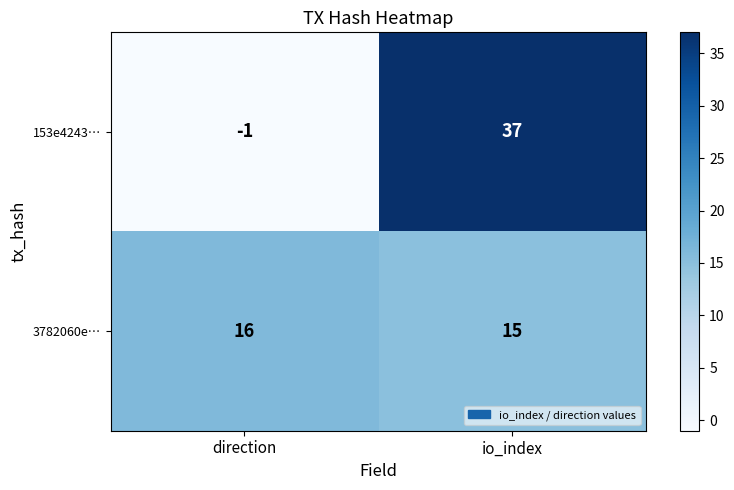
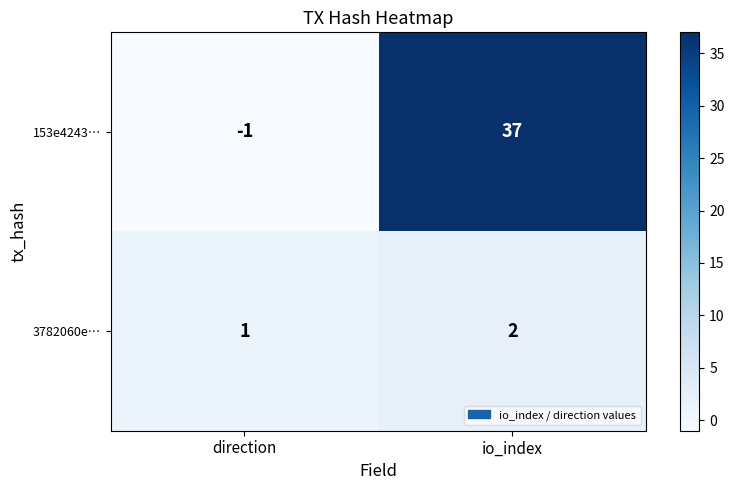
  {
    "153e4243…": {
      "direction": -1,
      "io_index": 37
    },
    "3782060e…": {
-     "direction": 16,
-     "io_index": 15
+     "direction": 1,
+     "io_index": 2
    }
  }
